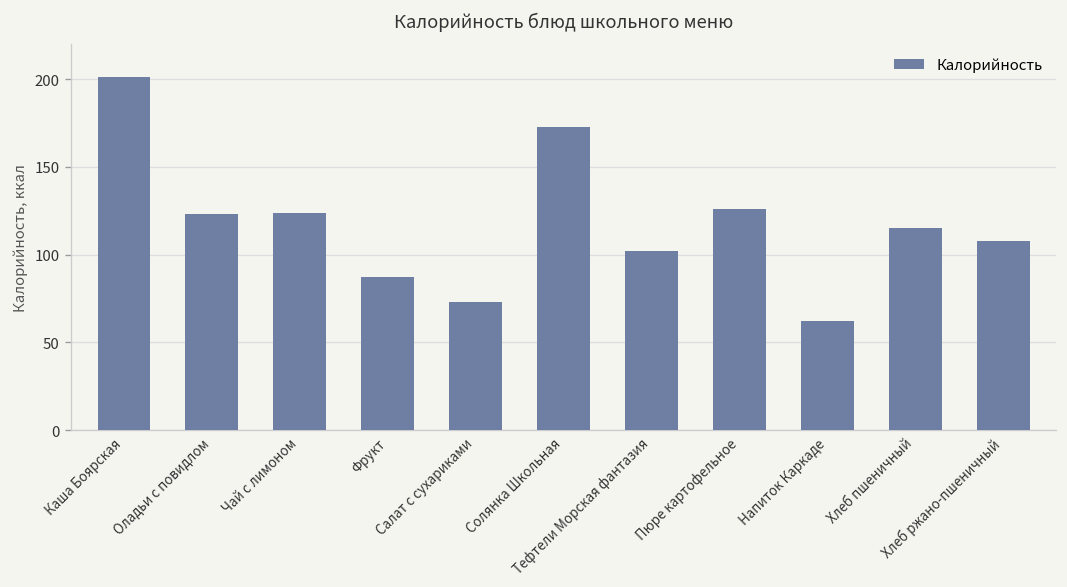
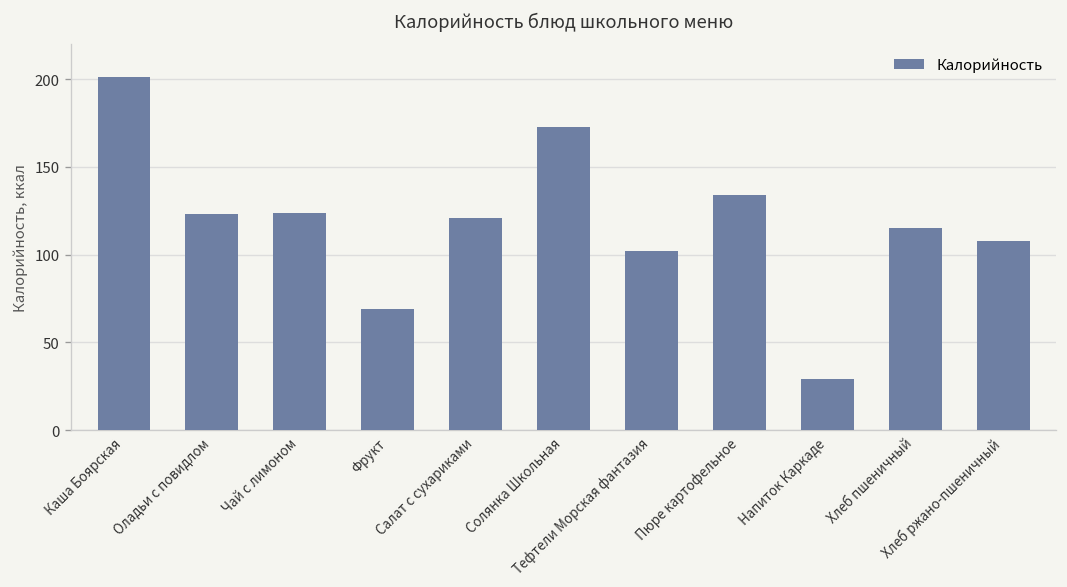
  {
    "Каша Боярская": 201,
    "Оладьи с повидлом": 123,
    "Чай с лимоном": 124,
-   "Фрукт": 87,
-   "Салат с сухариками": 73,
+   "Фрукт": 69,
+   "Салат с сухариками": 121,
    "Солянка Школьная": 173,
    "Тефтели Морская фантазия": 102,
-   "Пюре картофельное": 126,
-   "Напиток Каркаде": 62,
+   "Пюре картофельное": 134,
+   "Напиток Каркаде": 29,
    "Хлеб пшеничный": 115,
    "Хлеб ржано-пшеничный": 108
  }
